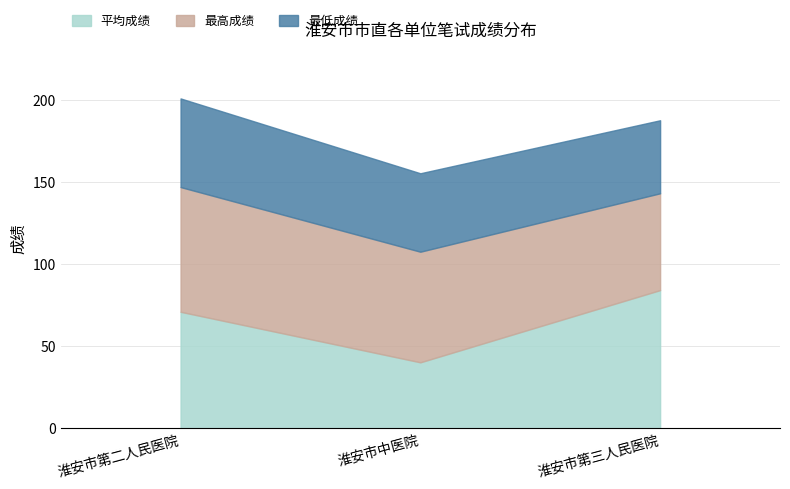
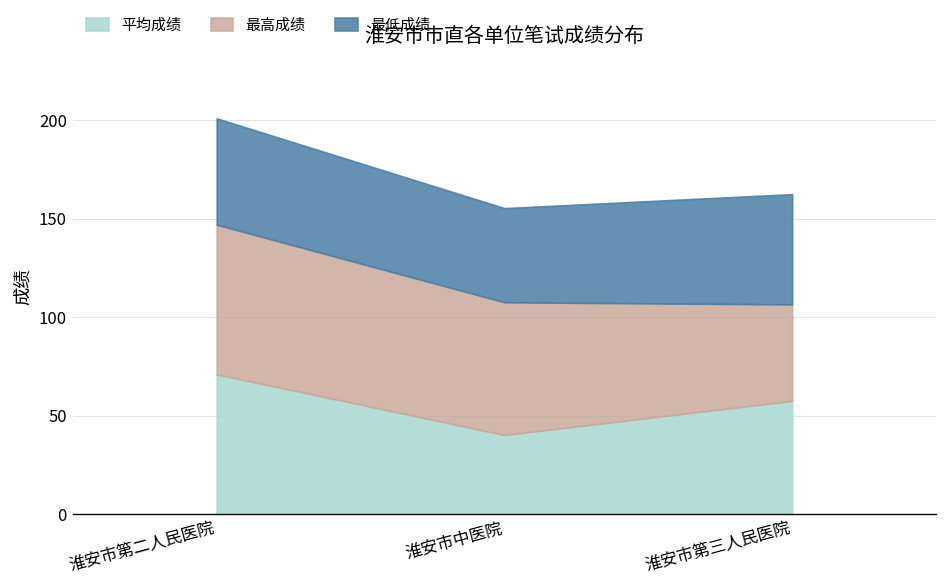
  {
    "平均成绩": {
      "淮安市第二人民医院": 71,
      "淮安市中医院": 40,
-     "淮安市第三人民医院": 84
+     "淮安市第三人民医院": 58
    },
    "最高成绩": {
      "淮安市第二人民医院": 76,
      "淮安市中医院": 67,
-     "淮安市第三人民医院": 59
+     "淮安市第三人民医院": 49
    },
    "最低成绩": {
      "淮安市第二人民医院": 54,
      "淮安市中医院": 48,
-     "淮安市第三人民医院": 45
+     "淮安市第三人民医院": 56
    }
  }
